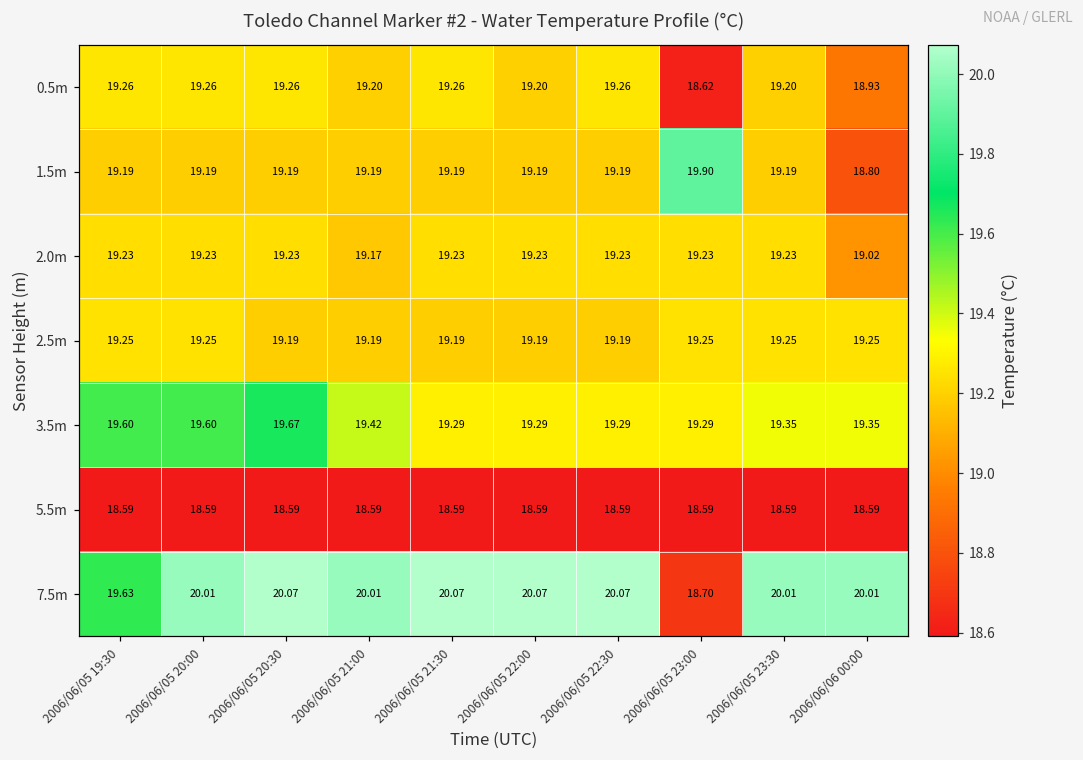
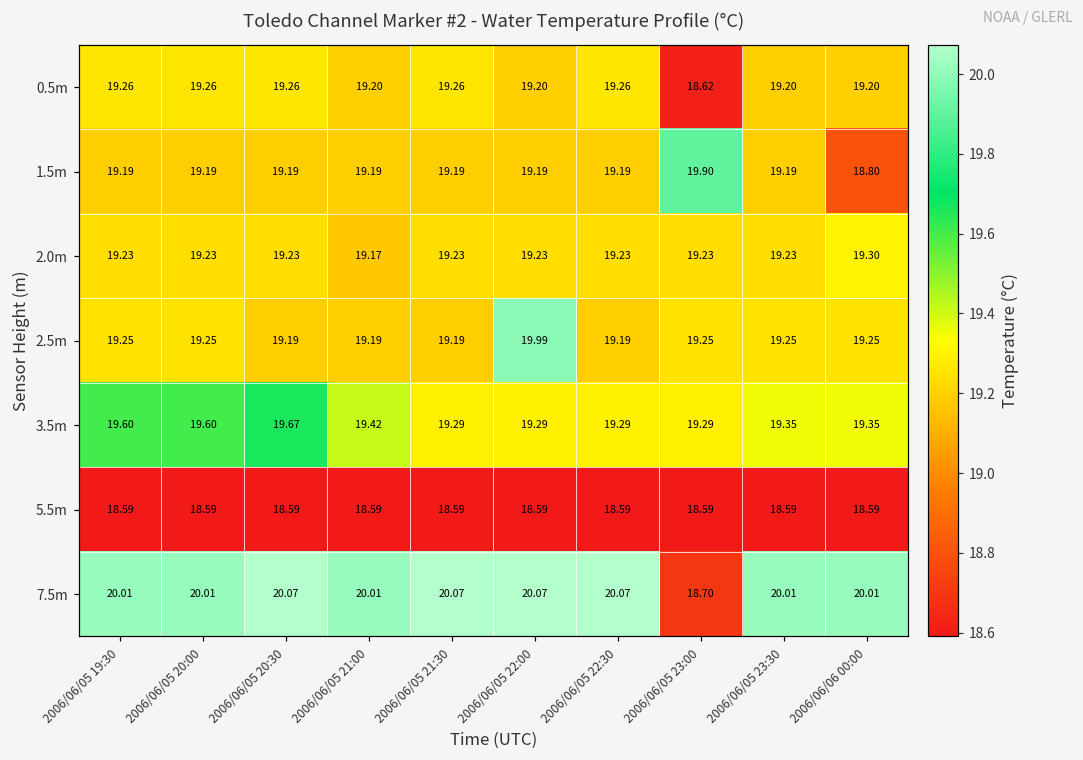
  {
    "0.5m": {
      "2006/06/05 19:30": 19.26,
      "2006/06/05 20:00": 19.26,
      "2006/06/05 20:30": 19.26,
      "2006/06/05 21:00": 19.20,
      "2006/06/05 21:30": 19.26,
      "2006/06/05 22:00": 19.20,
      "2006/06/05 22:30": 19.26,
      "2006/06/05 23:00": 18.62,
      "2006/06/05 23:30": 19.20,
-     "2006/06/06 00:00": 18.93
+     "2006/06/06 00:00": 19.20
    },
    "1.5m": {
      "2006/06/05 19:30": 19.19,
      "2006/06/05 20:00": 19.19,
      "2006/06/05 20:30": 19.19,
      "2006/06/05 21:00": 19.19,
      "2006/06/05 21:30": 19.19,
      "2006/06/05 22:00": 19.19,
      "2006/06/05 22:30": 19.19,
      "2006/06/05 23:00": 19.90,
      "2006/06/05 23:30": 19.19,
      "2006/06/06 00:00": 18.80
    },
    "2.0m": {
      "2006/06/05 19:30": 19.23,
      "2006/06/05 20:00": 19.23,
      "2006/06/05 20:30": 19.23,
      "2006/06/05 21:00": 19.17,
      "2006/06/05 21:30": 19.23,
      "2006/06/05 22:00": 19.23,
      "2006/06/05 22:30": 19.23,
      "2006/06/05 23:00": 19.23,
      "2006/06/05 23:30": 19.23,
-     "2006/06/06 00:00": 19.02
+     "2006/06/06 00:00": 19.30
    },
    "2.5m": {
      "2006/06/05 19:30": 19.25,
      "2006/06/05 20:00": 19.25,
      "2006/06/05 20:30": 19.19,
      "2006/06/05 21:00": 19.19,
      "2006/06/05 21:30": 19.19,
-     "2006/06/05 22:00": 19.19,
+     "2006/06/05 22:00": 19.99,
      "2006/06/05 22:30": 19.19,
      "2006/06/05 23:00": 19.25,
      "2006/06/05 23:30": 19.25,
      "2006/06/06 00:00": 19.25
    },
    "3.5m": {
      "2006/06/05 19:30": 19.60,
      "2006/06/05 20:00": 19.60,
      "2006/06/05 20:30": 19.67,
      "2006/06/05 21:00": 19.42,
      "2006/06/05 21:30": 19.29,
      "2006/06/05 22:00": 19.29,
      "2006/06/05 22:30": 19.29,
      "2006/06/05 23:00": 19.29,
      "2006/06/05 23:30": 19.35,
      "2006/06/06 00:00": 19.35
    },
    "5.5m": {
      "2006/06/05 19:30": 18.59,
      "2006/06/05 20:00": 18.59,
      "2006/06/05 20:30": 18.59,
      "2006/06/05 21:00": 18.59,
      "2006/06/05 21:30": 18.59,
      "2006/06/05 22:00": 18.59,
      "2006/06/05 22:30": 18.59,
      "2006/06/05 23:00": 18.59,
      "2006/06/05 23:30": 18.59,
      "2006/06/06 00:00": 18.59
    },
    "7.5m": {
-     "2006/06/05 19:30": 19.63,
+     "2006/06/05 19:30": 20.01,
      "2006/06/05 20:00": 20.01,
      "2006/06/05 20:30": 20.07,
      "2006/06/05 21:00": 20.01,
      "2006/06/05 21:30": 20.07,
      "2006/06/05 22:00": 20.07,
      "2006/06/05 22:30": 20.07,
      "2006/06/05 23:00": 18.70,
      "2006/06/05 23:30": 20.01,
      "2006/06/06 00:00": 20.01
    }
  }
